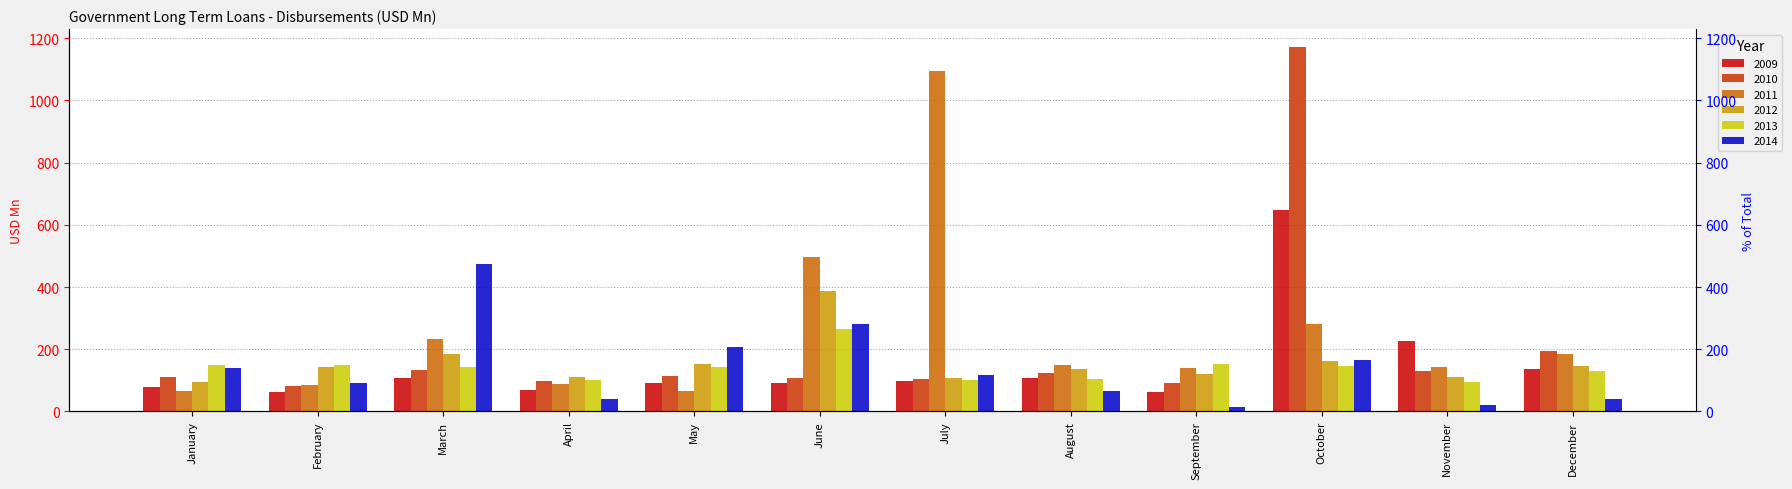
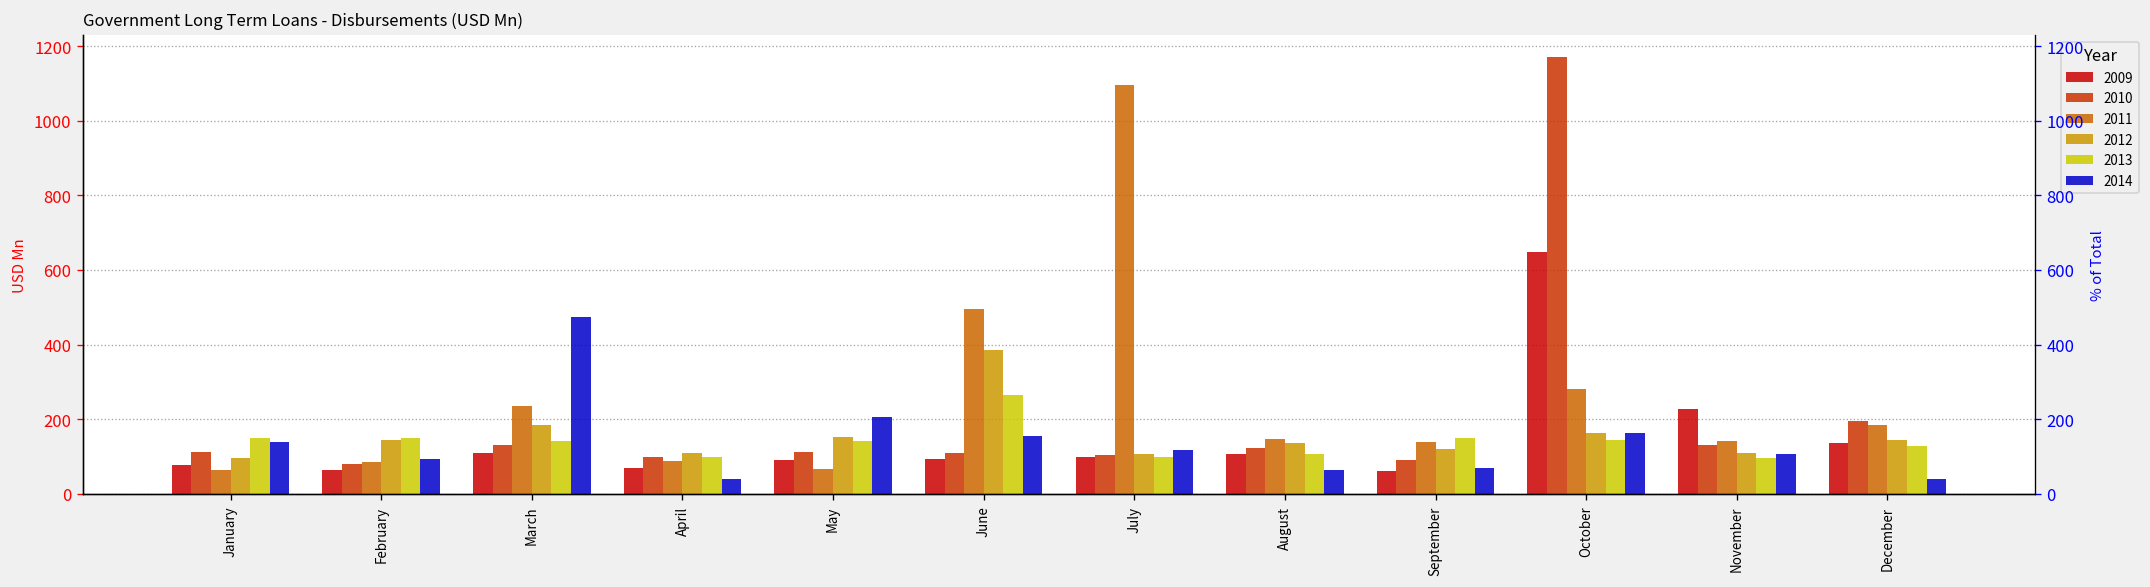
  {
    "2014": {
      "January": 140,
      "February": 90,
      "March": 470,
      "April": 40,
      "May": 210,
-     "June": 280,
+     "June": 150,
      "July": 120,
      "August": 70,
-     "September": 20,
+     "September": 70,
      "October": 160,
-     "November": 20,
+     "November": 110,
      "December": 40
    }
  }
